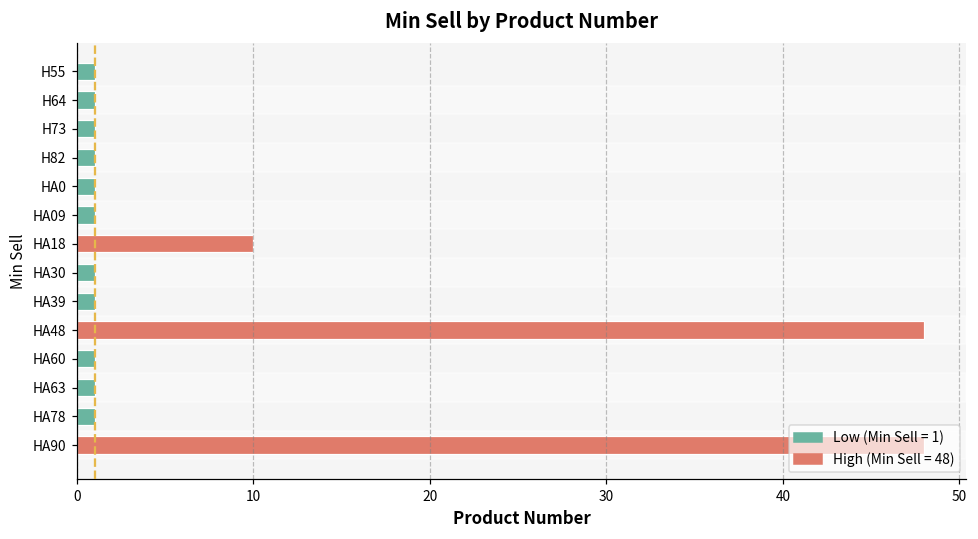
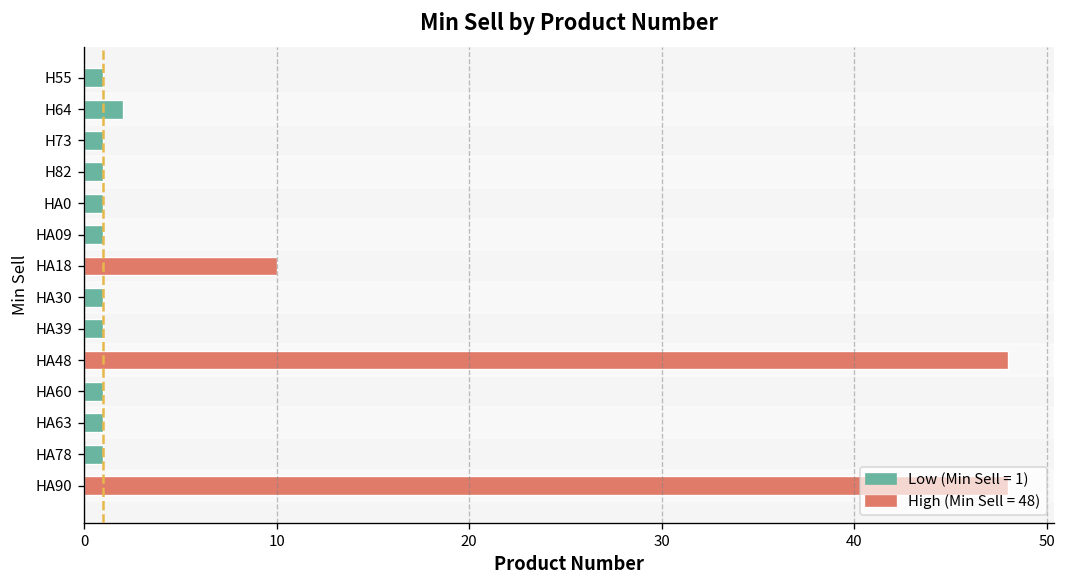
  {
    "H55": 1,
-   "H64": 1,
+   "H64": 2,
    "H73": 1,
    "H82": 1,
    "HA0": 1,
    "HA09": 1,
    "HA18": 10,
    "HA30": 1,
    "HA39": 1,
    "HA48": 48,
    "HA60": 1,
    "HA63": 1,
    "HA78": 1
  }
